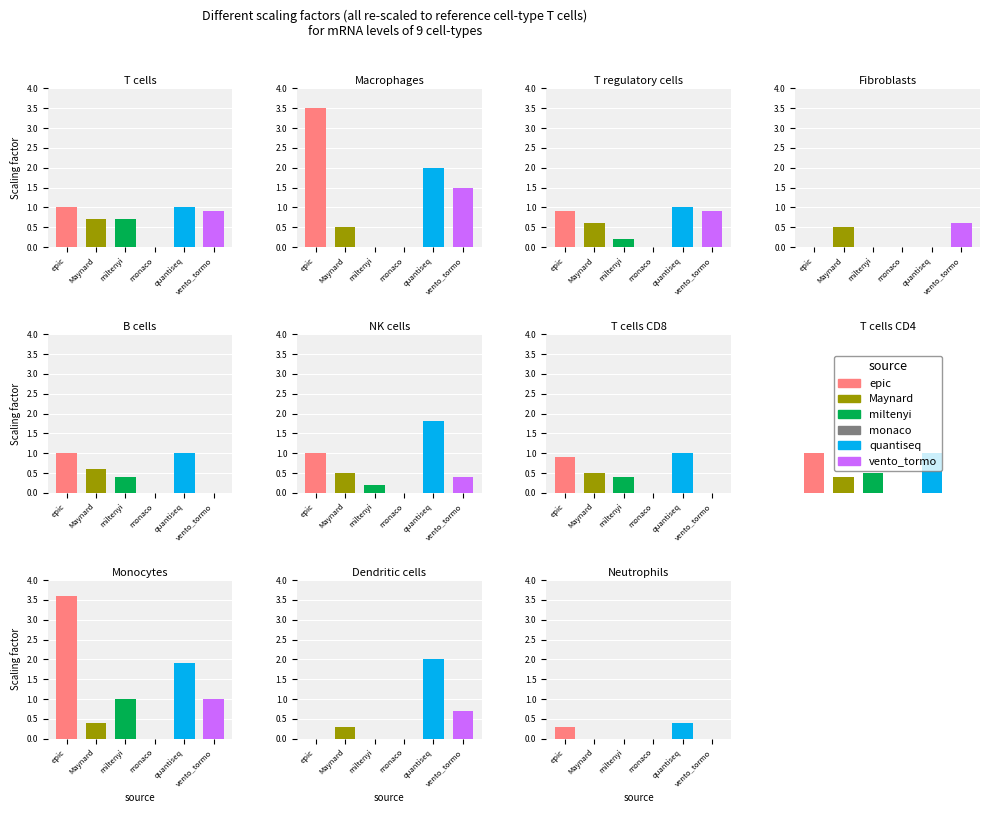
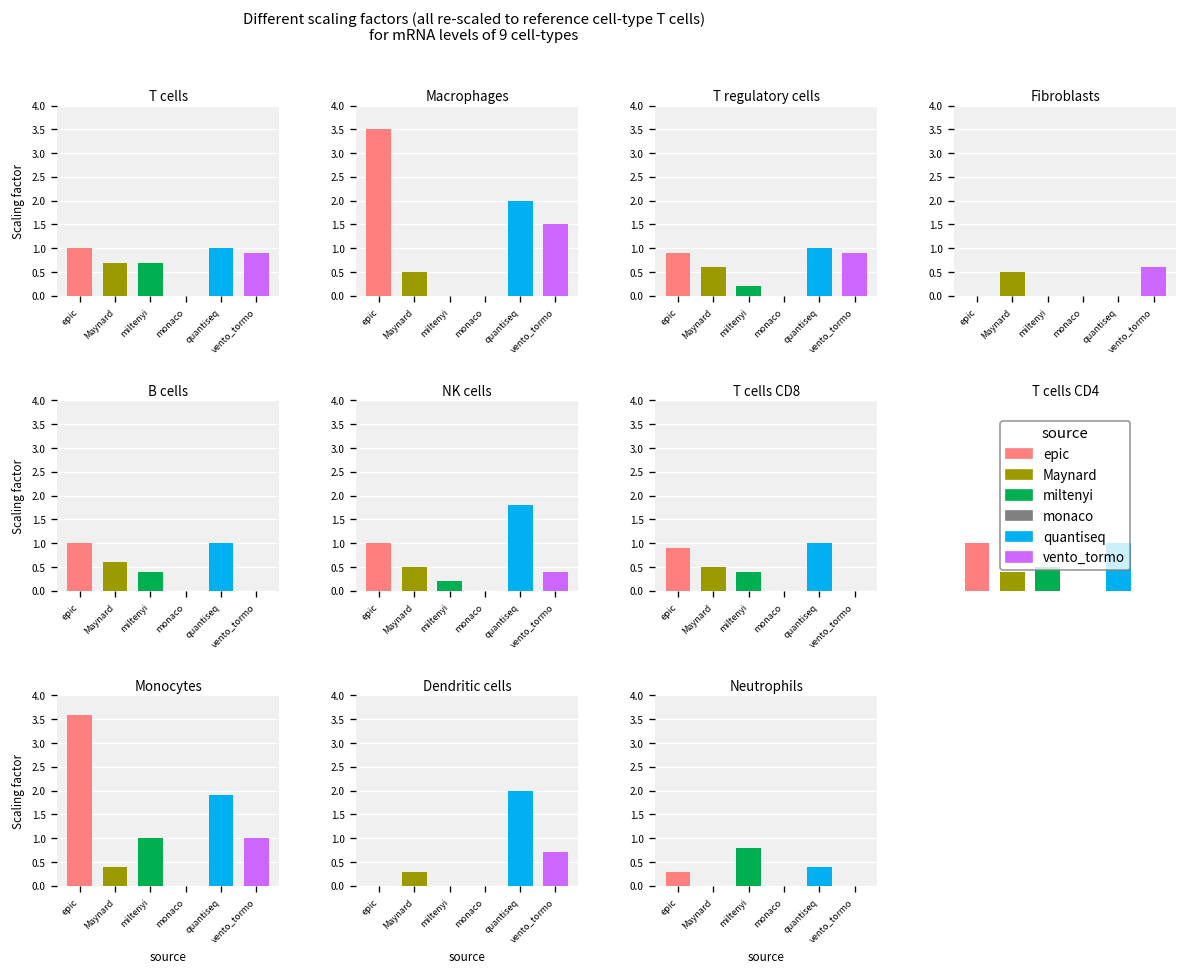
  {
    "T cells": {
      "epic": 1.0,
      "Maynard": 0.7,
      "miltenyi": 0.7,
      "monaco": 0.0,
      "quantiseq": 1.0,
      "vento_tormo": 0.9
    },
    "Macrophages": {
      "epic": 3.5,
      "Maynard": 0.5,
      "miltenyi": 0.0,
      "monaco": 0.0,
      "quantiseq": 2.0,
      "vento_tormo": 1.5
    },
    "T regulatory cells": {
      "epic": 0.9,
      "Maynard": 0.6,
      "miltenyi": 0.2,
      "monaco": 0.0,
      "quantiseq": 1.0,
      "vento_tormo": 0.9
    },
    "Fibroblasts": {
      "epic": 0.0,
      "Maynard": 0.5,
      "miltenyi": 0.0,
      "monaco": 0.0,
      "quantiseq": 0.0,
      "vento_tormo": 0.6
    },
    "B cells": {
      "epic": 1.0,
      "Maynard": 0.6,
      "miltenyi": 0.4,
      "monaco": 0.0,
      "quantiseq": 1.0,
      "vento_tormo": 0.0
    },
    "NK cells": {
      "epic": 1.0,
      "Maynard": 0.5,
      "miltenyi": 0.2,
      "monaco": 0.0,
      "quantiseq": 1.8,
      "vento_tormo": 0.4
    },
    "T cells CD8": {
      "epic": 0.9,
      "Maynard": 0.5,
      "miltenyi": 0.4,
      "monaco": 0.0,
      "quantiseq": 1.0,
      "vento_tormo": 0.0
    },
    "Monocytes": {
      "epic": 3.6,
      "Maynard": 0.4,
      "miltenyi": 1.0,
      "monaco": 0.0,
      "quantiseq": 1.9,
      "vento_tormo": 1.0
    },
    "Dendritic cells": {
      "epic": 0.0,
      "Maynard": 0.3,
      "miltenyi": 0.0,
      "monaco": 0.0,
      "quantiseq": 2.0,
      "vento_tormo": 0.7
    },
    "Neutrophils": {
      "epic": 0.3,
      "Maynard": 0.0,
-     "miltenyi": 0.0,
+     "miltenyi": 0.8,
      "monaco": 0.0,
      "quantiseq": 0.4,
      "vento_tormo": 0.0
    }
  }
